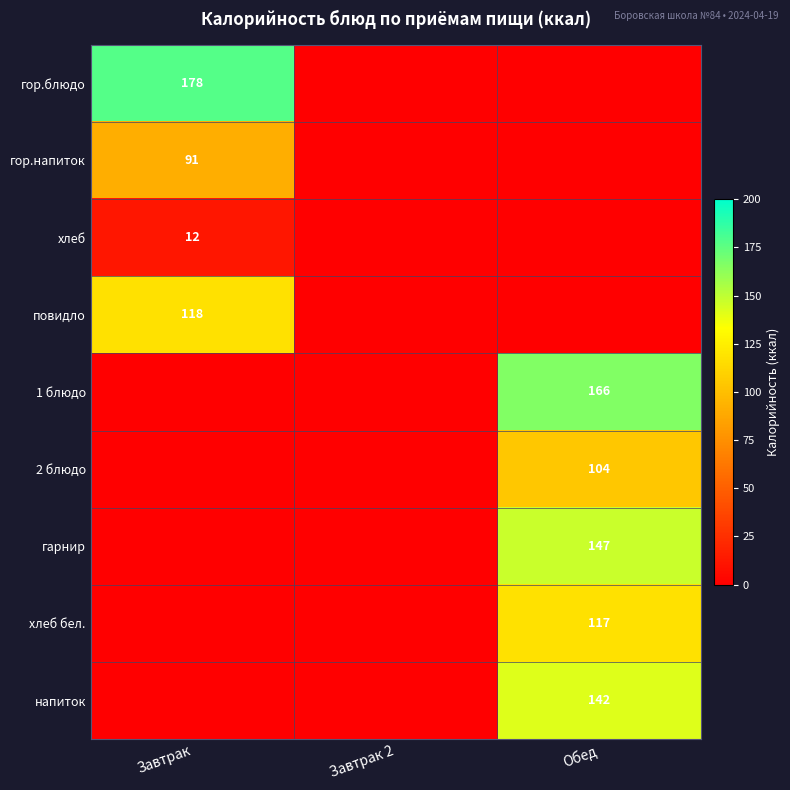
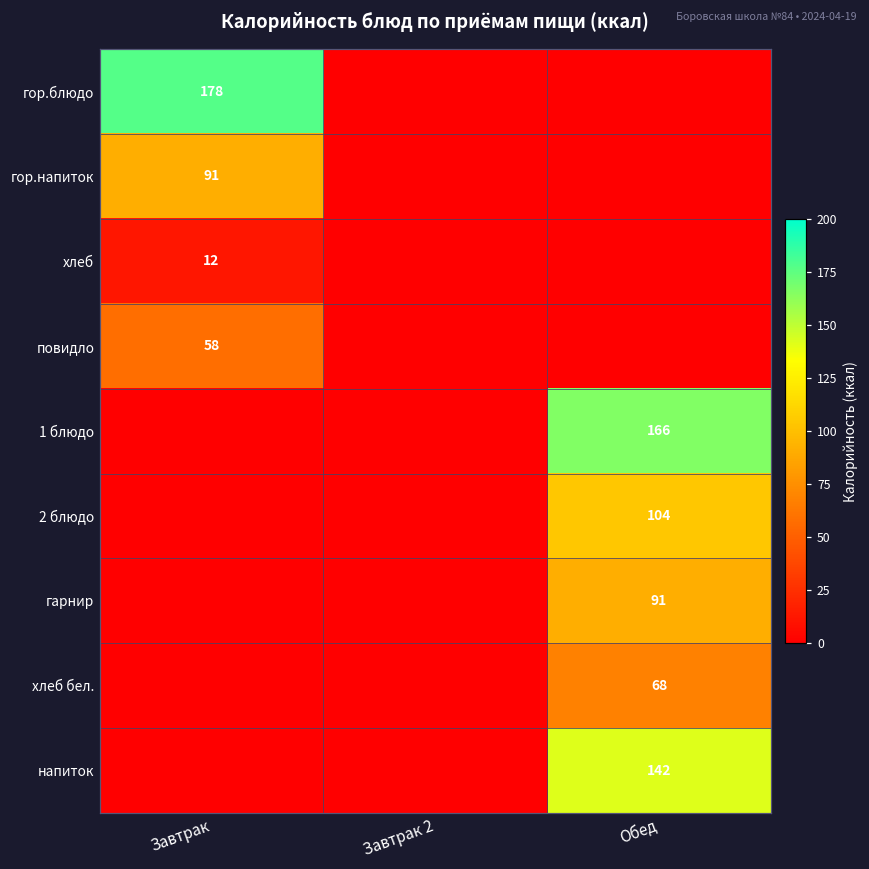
  {
    "гор.блюдо": {
      "Завтрак": 178
    },
    "гор.напиток": {
      "Завтрак": 91
    },
    "хлеб": {
      "Завтрак": 12
    },
    "повидло": {
-     "Завтрак": 118
+     "Завтрак": 58
    },
    "1 блюдо": {
      "Обед": 166
    },
    "2 блюдо": {
      "Обед": 104
    },
    "гарнир": {
-     "Обед": 147
+     "Обед": 91
    },
    "хлеб бел.": {
-     "Обед": 117
+     "Обед": 68
    },
    "напиток": {
      "Обед": 142
    }
  }
